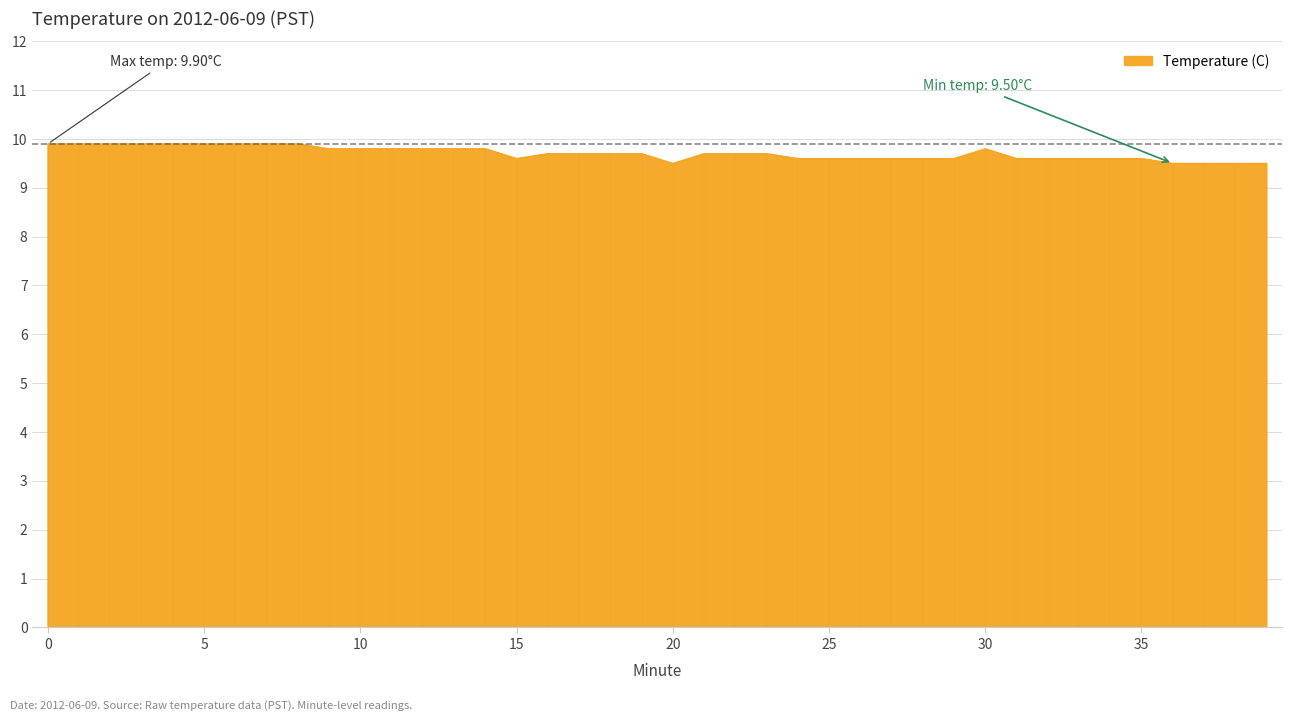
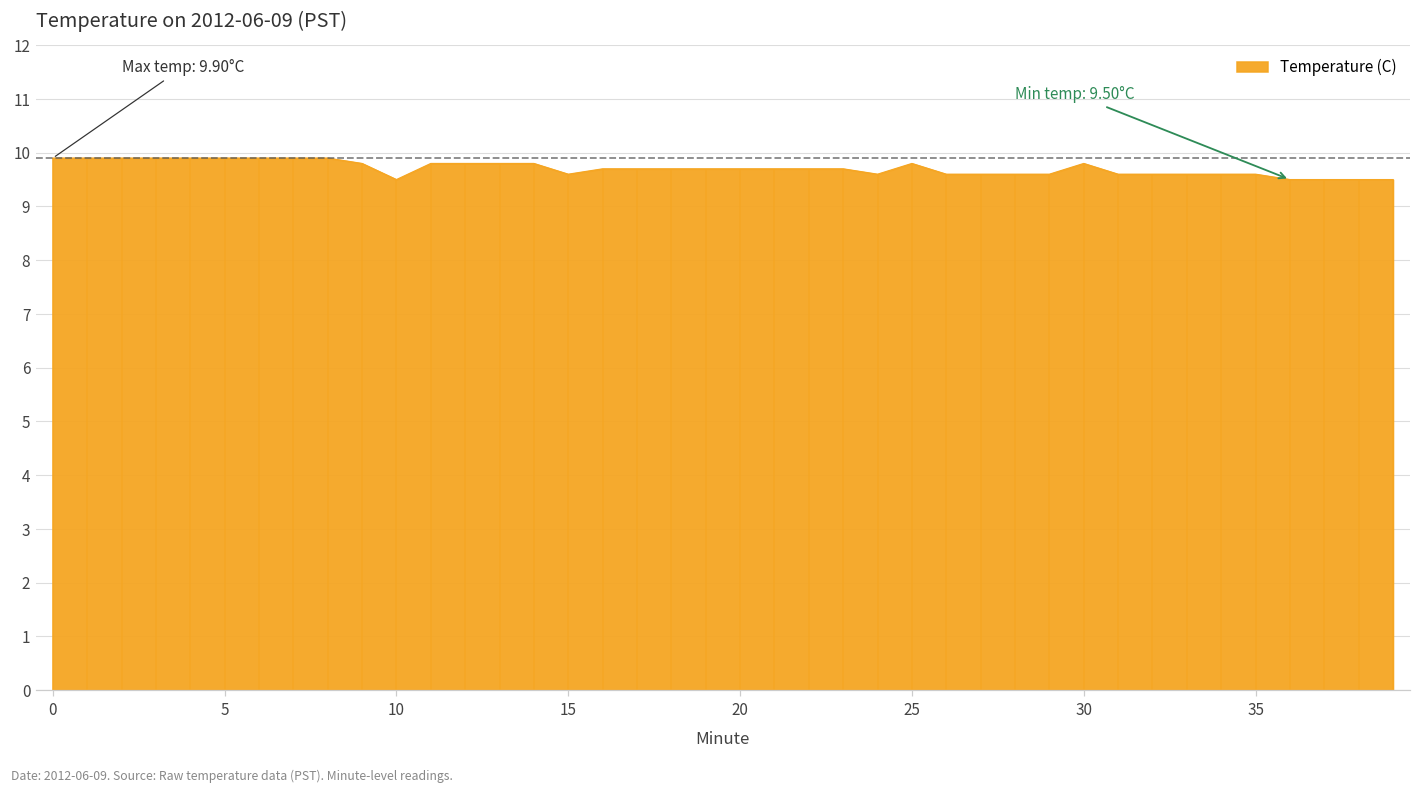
  {
    "0": 9.9,
-   "10": 9.8,
+   "10": 9.5,
    "15": 9.6,
-   "20": 9.5,
-   "25": 9.6
+   "20": 9.7,
+   "25": 9.8
  }
